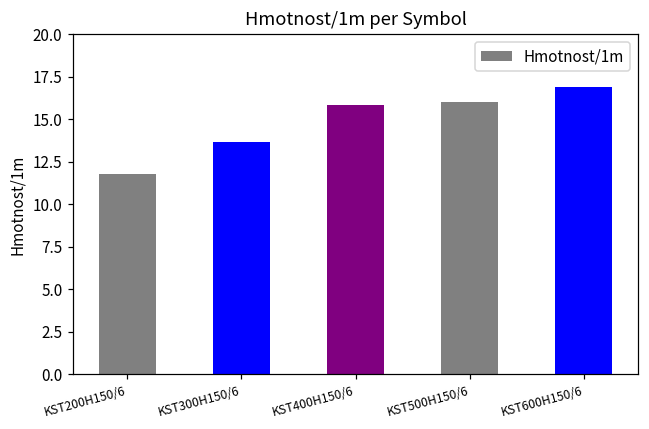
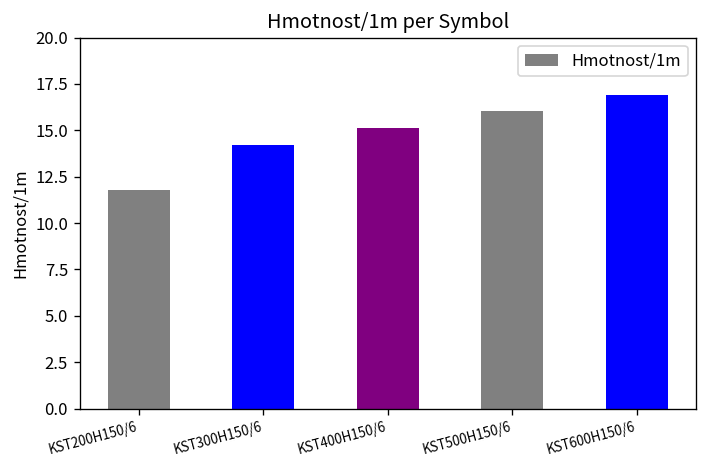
  {
    "KST200H150/6": 11.8,
-   "KST300H150/6": 13.7,
-   "KST400H150/6": 15.9,
+   "KST300H150/6": 14.2,
+   "KST400H150/6": 15.1,
    "KST500H150/6": 16.0,
    "KST600H150/6": 16.9
  }
